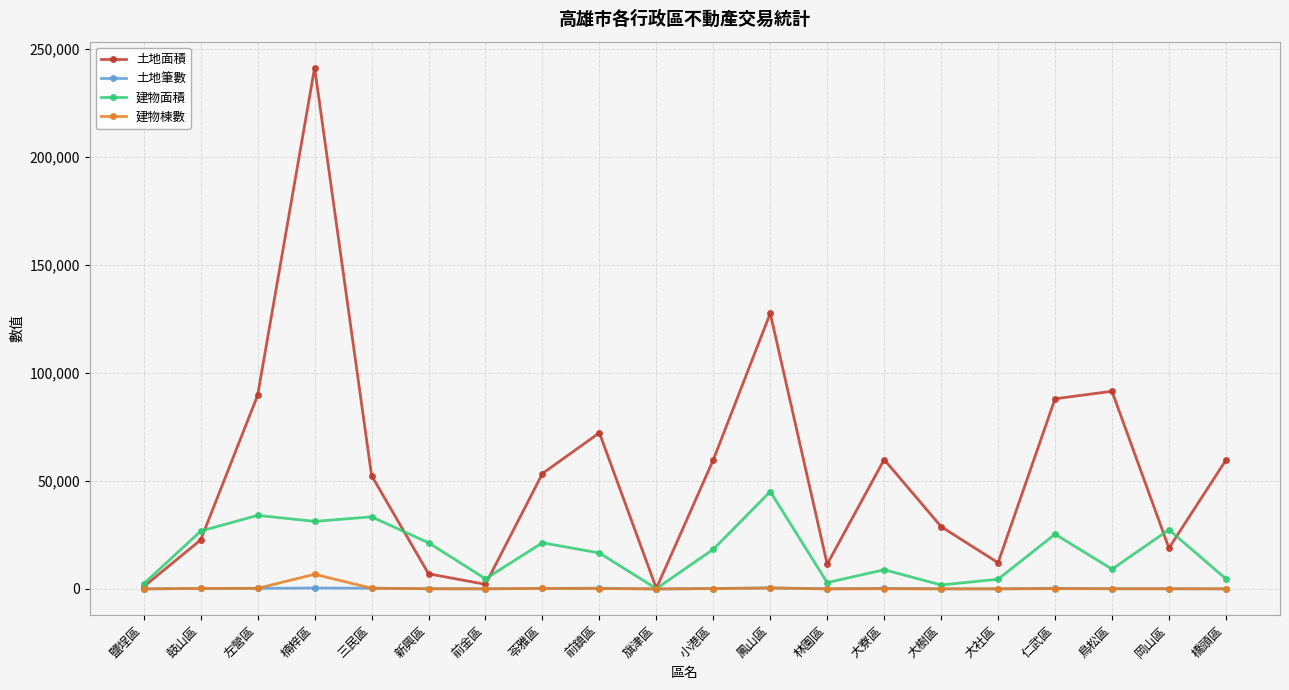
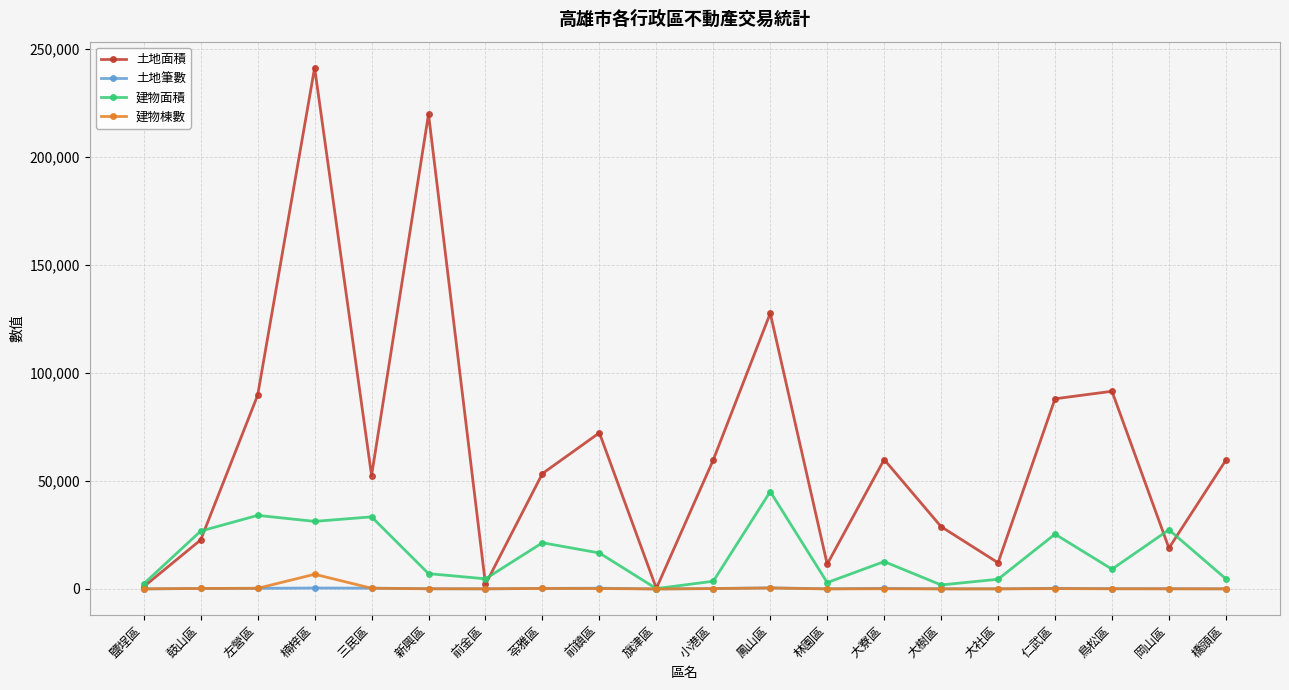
  {
    "土地面積": {
      "鼓山區": "23,000",
      "左營區": "90,000",
      "楠梓區": "241,000",
      "三民區": "52,000",
-     "新興區": "7,000",
+     "新興區": "220,000",
      "前金區": "2,000",
      "苓雅區": "53,000",
      "前鎮區": "72,000",
      "小港區": "60,000",
      "鳳山區": "128,000",
      "林園區": "11,000",
      "大寮區": "60,000",
      "大樹區": "29,000",
      "大社區": "12,000",
      "仁武區": "88,000",
      "鳥松區": "91,000",
      "岡山區": "19,000",
      "橋頭區": "60,000"
    },
    "土地筆數": {
      "楠梓區": "0"
    },
    "建物面積": {
      "鹽埕區": "2,000",
      "鼓山區": "27,000",
      "左營區": "34,000",
      "楠梓區": "31,000",
      "三民區": "33,000",
-     "新興區": "21,000",
+     "新興區": "7,000",
      "前金區": "5,000",
      "苓雅區": "21,000",
      "前鎮區": "17,000",
-     "小港區": "18,000",
+     "小港區": "4,000",
      "鳳山區": "45,000",
      "林園區": "3,000",
-     "大寮區": "9,000",
+     "大寮區": "13,000",
      "大樹區": "2,000",
      "大社區": "4,000",
      "仁武區": "25,000",
      "鳥松區": "9,000",
      "岡山區": "27,000",
      "橋頭區": "5,000"
    },
    "建物棟數": {
      "楠梓區": "7,000"
    }
  }
